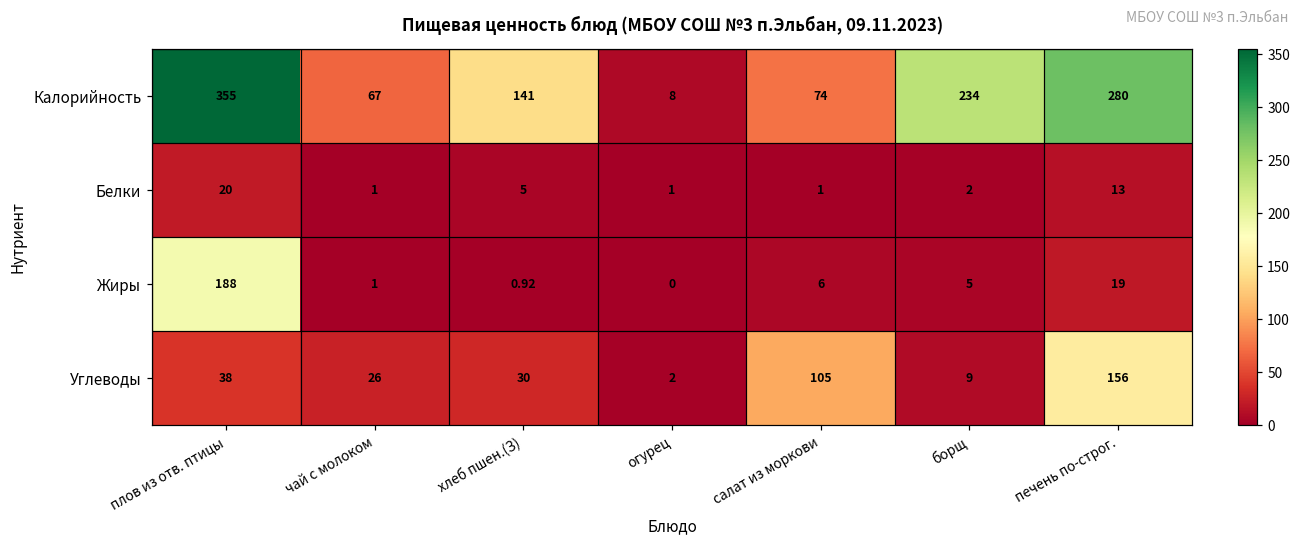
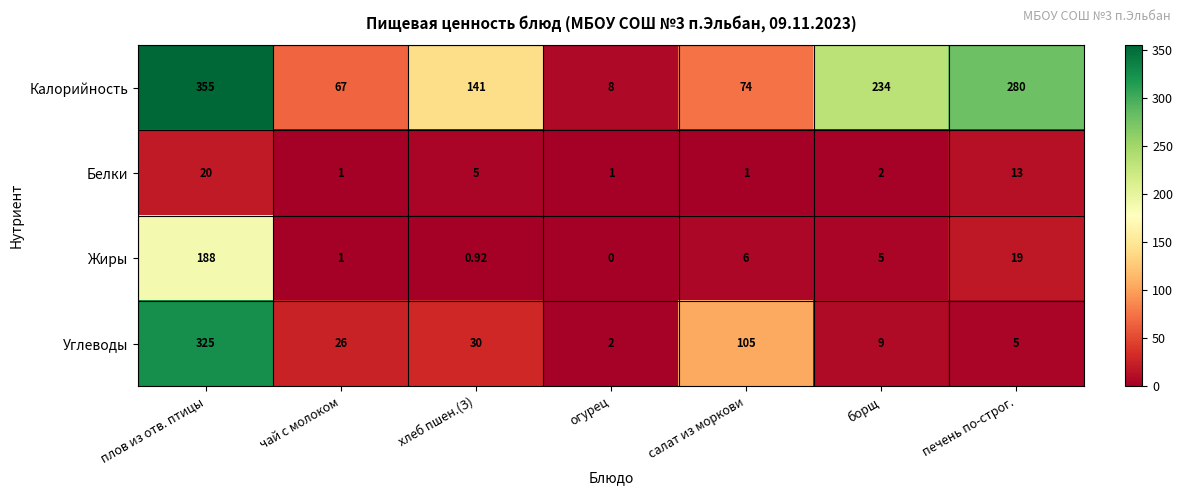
  {
    "Калорийность": {
      "плов из отв. птицы": 355,
      "чай с молоком": 67,
      "хлеб пшен.(З)": 141,
      "огурец": 8,
      "салат из моркови": 74,
      "борщ": 234,
      "печень по-строг.": 280
    },
    "Белки": {
      "плов из отв. птицы": 20,
      "чай с молоком": 1,
      "хлеб пшен.(З)": 5,
      "огурец": 1,
      "салат из моркови": 1,
      "борщ": 2,
      "печень по-строг.": 13
    },
    "Жиры": {
      "плов из отв. птицы": 188,
      "чай с молоком": 1,
      "хлеб пшен.(З)": 0.92,
      "огурец": 0,
      "салат из моркови": 6,
      "борщ": 5,
      "печень по-строг.": 19
    },
    "Углеводы": {
-     "плов из отв. птицы": 38,
+     "плов из отв. птицы": 325,
      "чай с молоком": 26,
      "хлеб пшен.(З)": 30,
      "огурец": 2,
      "салат из моркови": 105,
      "борщ": 9,
-     "печень по-строг.": 156
+     "печень по-строг.": 5
    }
  }
